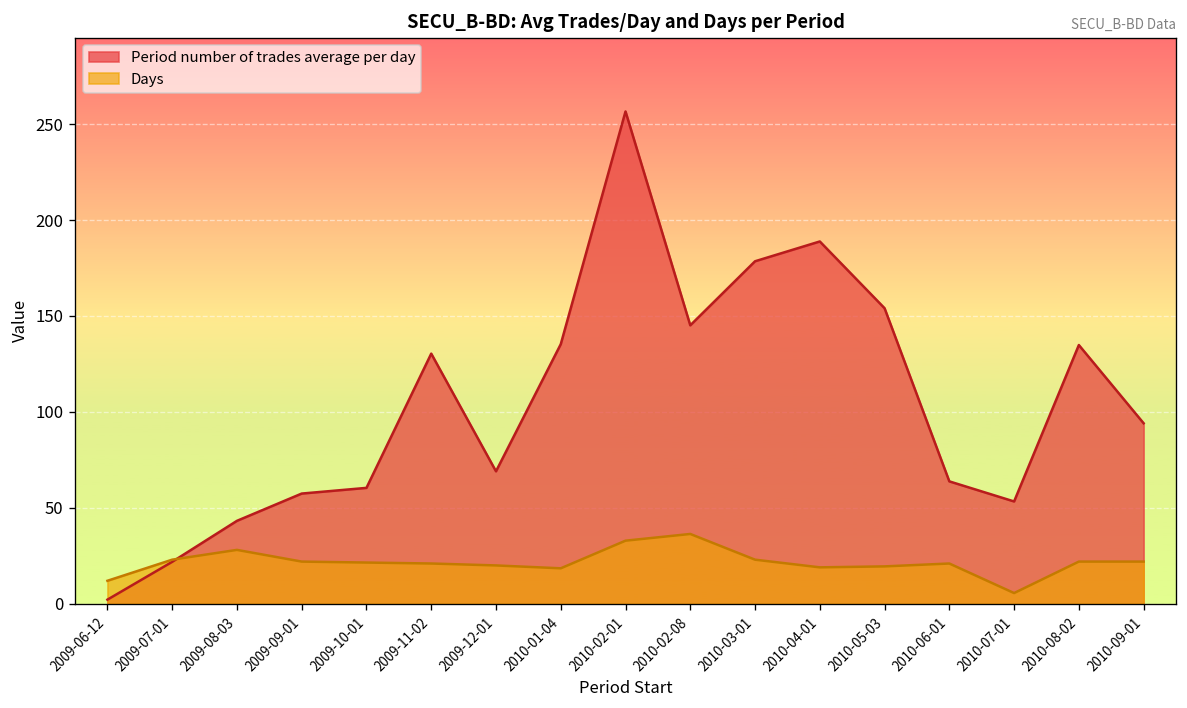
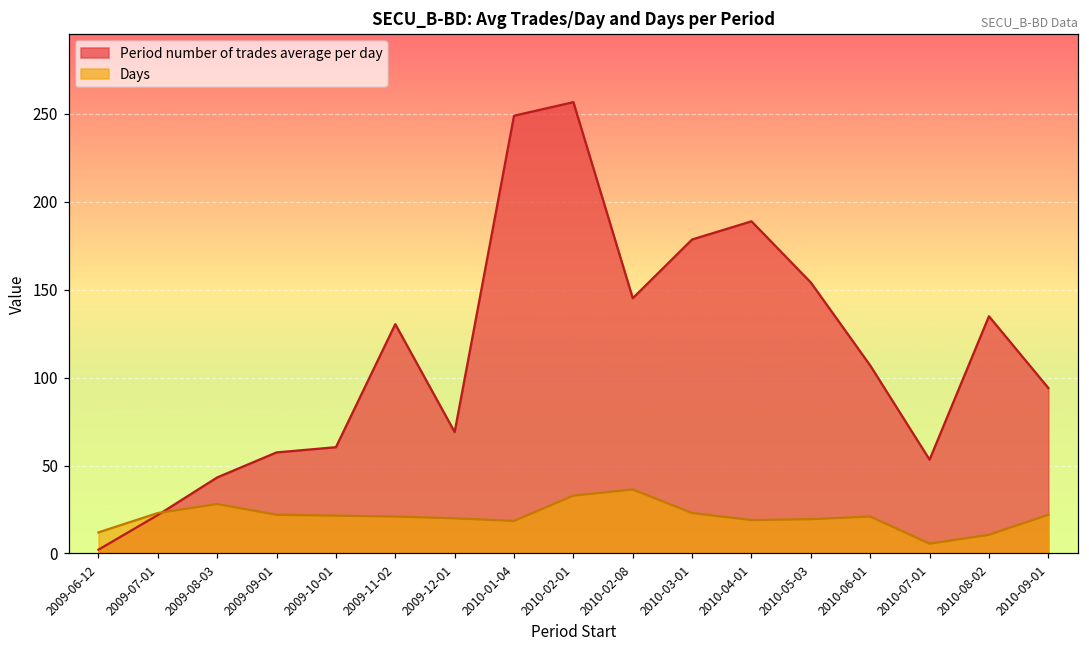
  {
    "Period number of trades average per day": {
      "2009-06-12": 2,
      "2009-08-03": 43,
      "2009-09-01": 57,
      "2009-10-01": 60,
      "2009-11-02": 130,
      "2009-12-01": 69,
-     "2010-01-04": 135,
+     "2010-01-04": 249,
      "2010-02-01": 257,
      "2010-02-08": 145,
      "2010-03-01": 179,
      "2010-04-01": 189,
      "2010-05-03": 154,
-     "2010-06-01": 64,
+     "2010-06-01": 107,
      "2010-07-01": 53,
      "2010-08-02": 135,
      "2010-09-01": 94
    },
    "Days": {
      "2009-06-12": 12,
      "2009-08-03": 28,
      "2009-09-01": 22,
      "2009-10-01": 22,
      "2009-11-02": 21,
      "2009-12-01": 20,
      "2010-01-04": 19,
      "2010-02-01": 33,
      "2010-02-08": 36,
      "2010-03-01": 23,
      "2010-04-01": 19,
      "2010-05-03": 20,
      "2010-06-01": 21,
      "2010-07-01": 6,
-     "2010-08-02": 22,
+     "2010-08-02": 11,
      "2010-09-01": 22
    }
  }
